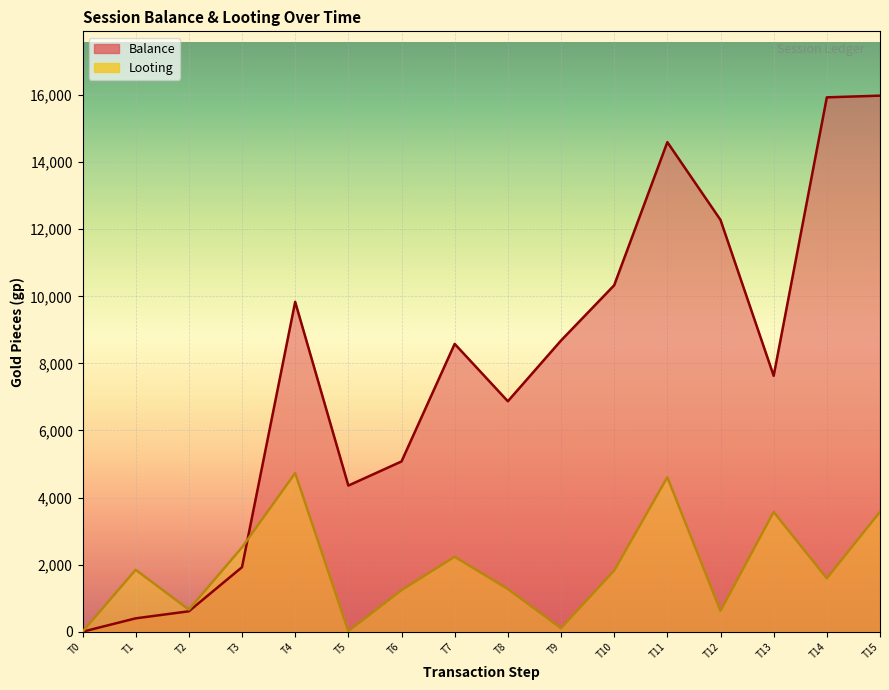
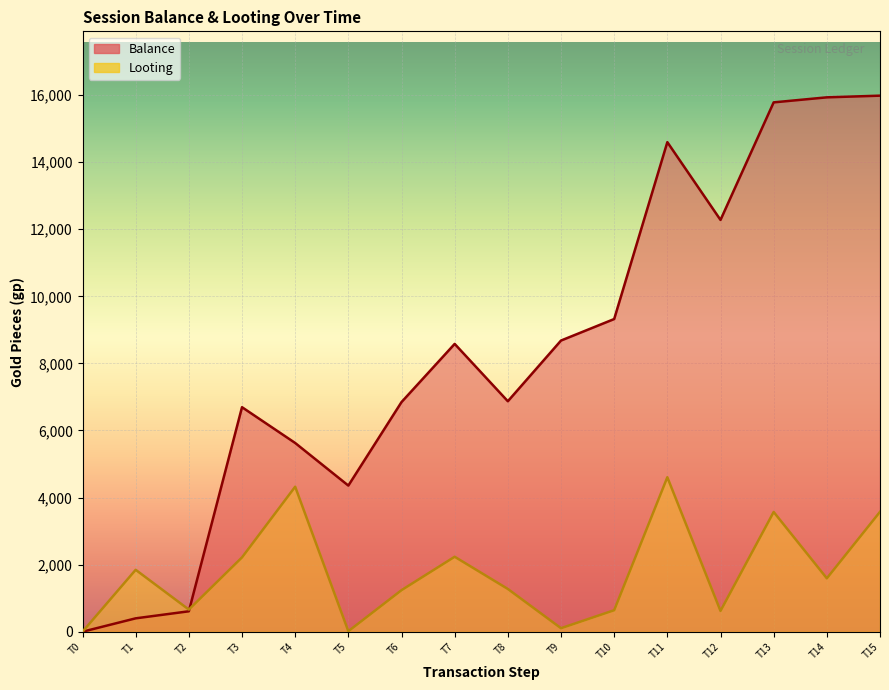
  {
    "Balance": {
      "T1": "400",
-     "T3": "1,900",
-     "T4": "9,800",
+     "T3": "6,700",
+     "T4": "5,600",
      "T5": "4,400",
-     "T6": "5,100",
+     "T6": "6,800",
      "T7": "8,600",
      "T8": "6,900",
      "T9": "8,700",
-     "T10": "10,300",
+     "T10": "9,300",
      "T11": "14,600",
      "T12": "12,300",
-     "T13": "7,600",
+     "T13": "15,800",
      "T14": "15,900",
      "T15": "16,000"
    },
    "Looting": {
      "T1": "1,800",
-     "T3": "2,500",
-     "T4": "4,700",
+     "T3": "2,200",
+     "T4": "4,300",
      "T5": "0",
      "T6": "1,200",
      "T7": "2,200",
      "T8": "1,300",
      "T9": "100",
-     "T10": "1,800",
+     "T10": "600",
      "T11": "4,600",
      "T12": "600",
      "T13": "3,600",
      "T14": "1,600",
      "T15": "3,600"
    }
  }
